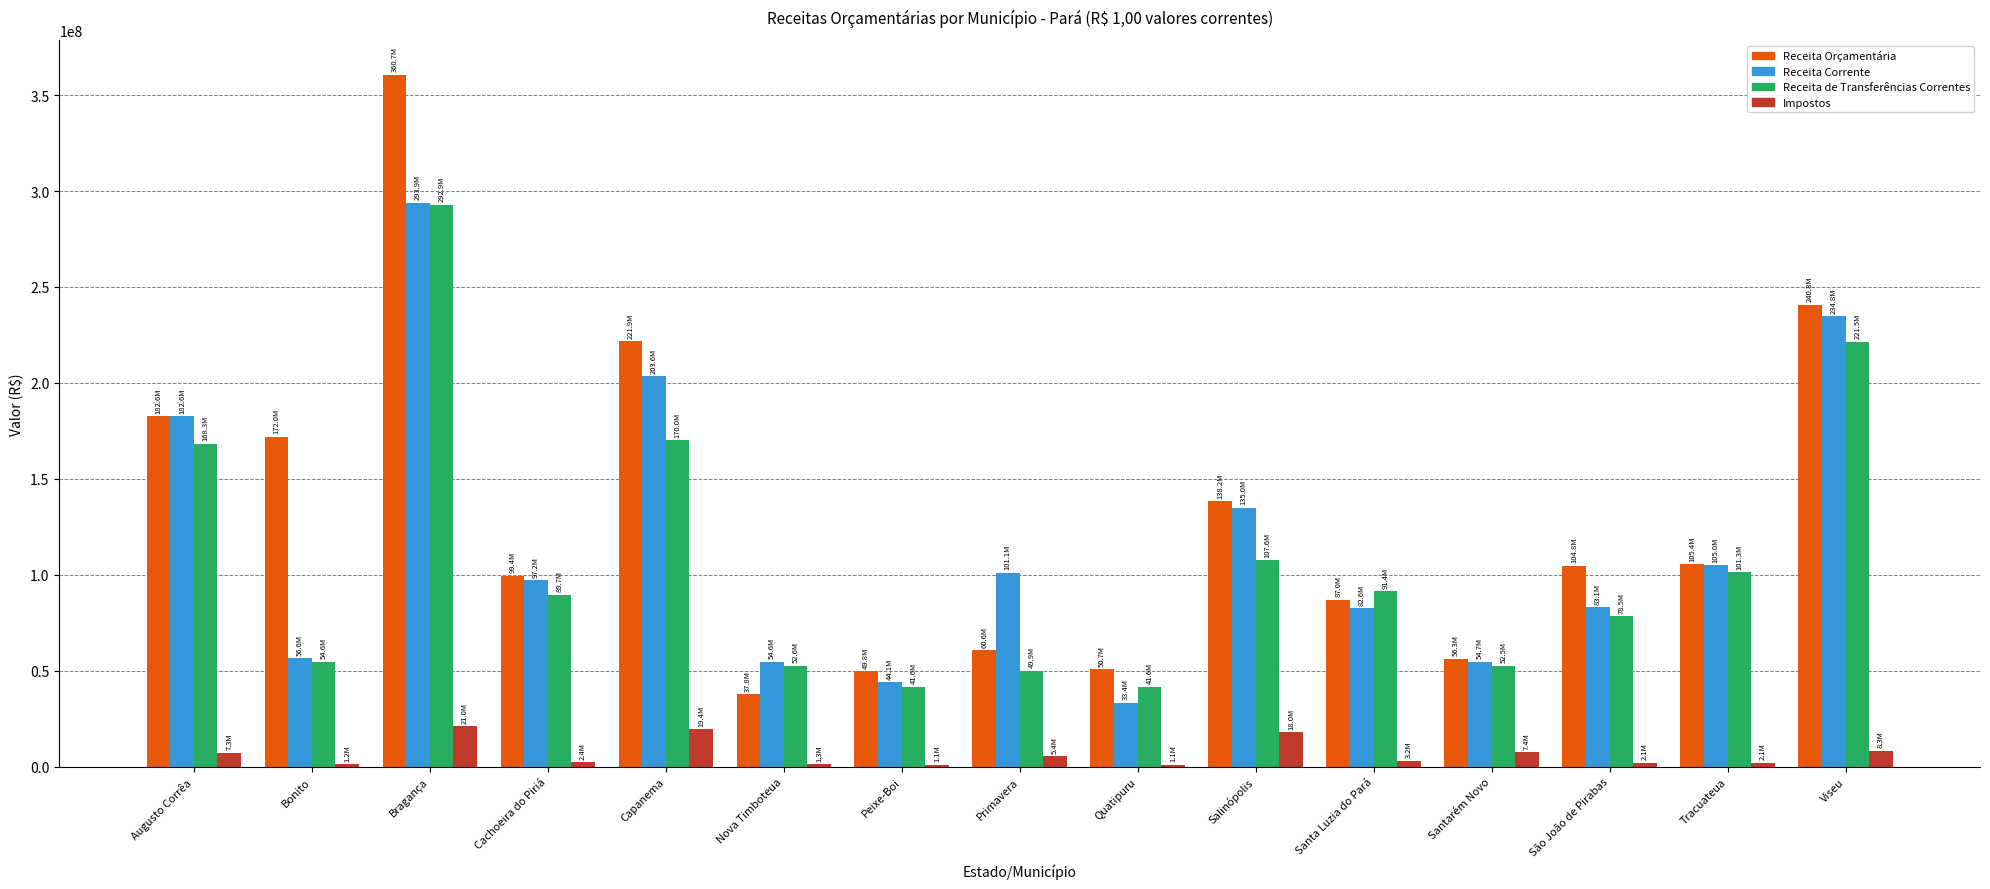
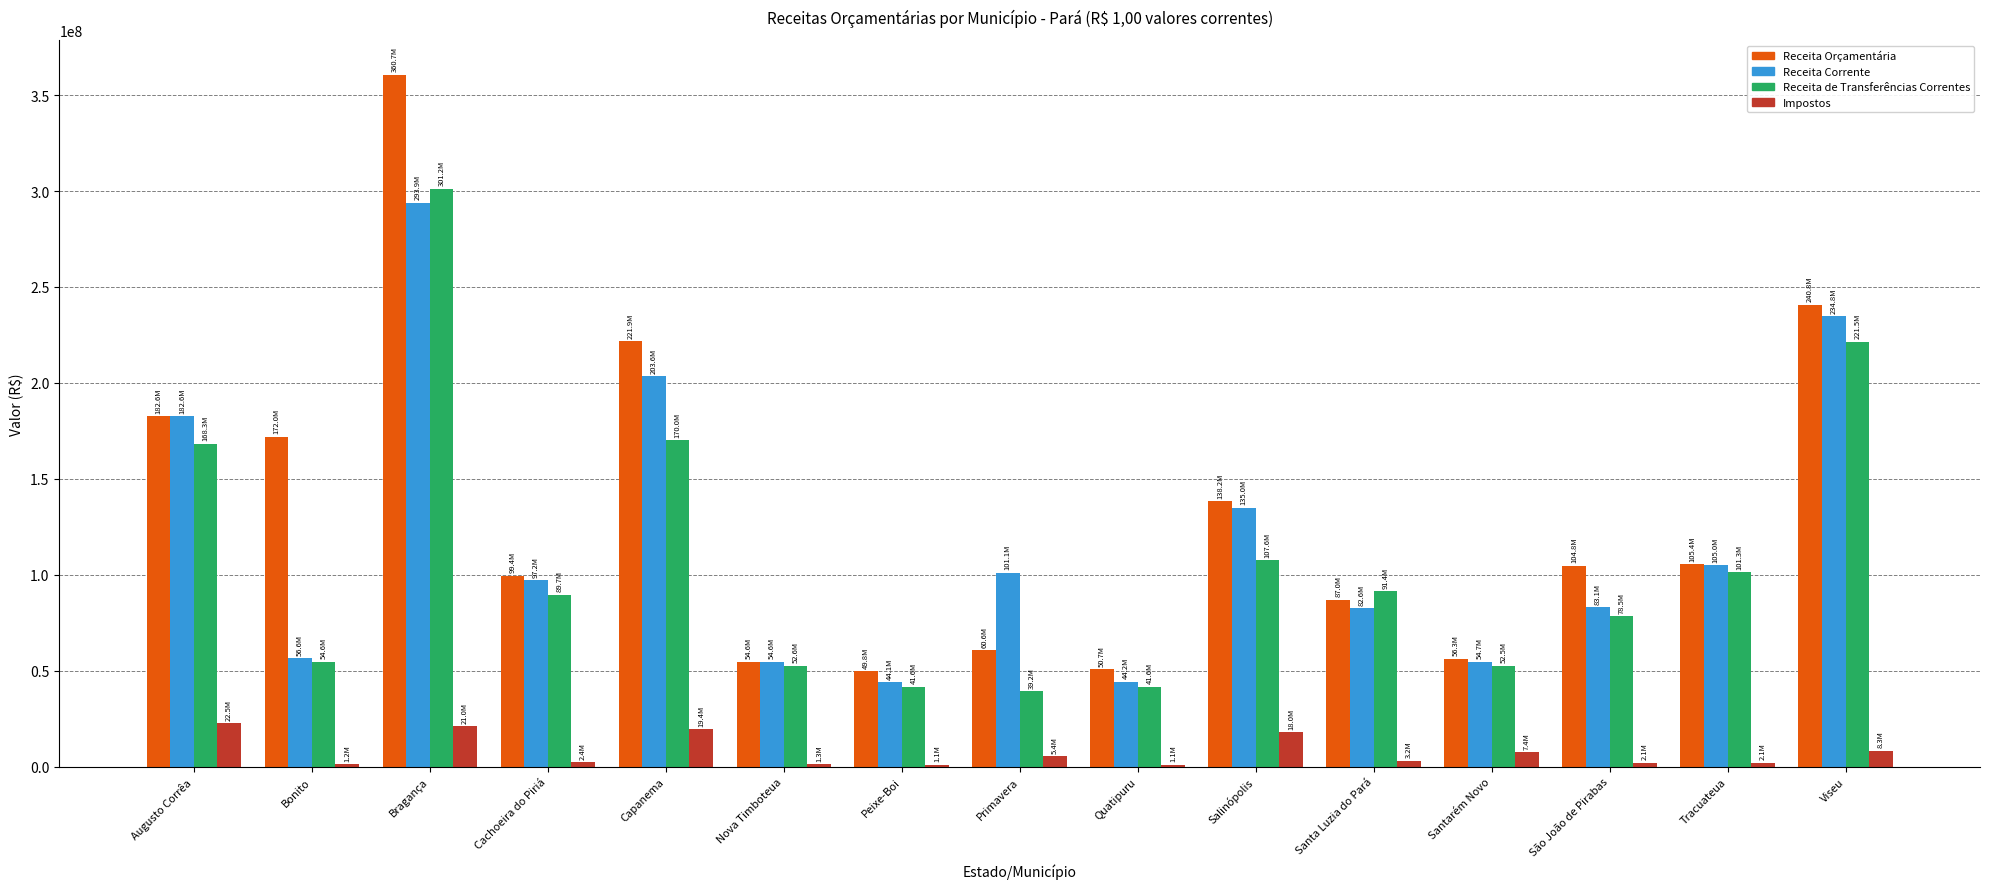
  {
    "Receita Orçamentária": {
      "Augusto Corrêa": "182.6M",
      "Bonito": "172.0M",
      "Bragança": "360.7M",
      "Cachoeira do Piriá": "99.4M",
      "Capanema": "221.9M",
-     "Nova Timboteua": "37.8M",
+     "Nova Timboteua": "54.6M",
      "Peixe-Boi": "49.8M",
      "Primavera": "60.6M",
      "Quatipuru": "50.7M",
      "Salinópolis": "138.2M",
      "Santa Luzia do Pará": "87.0M",
      "Santarém Novo": "56.3M",
      "São João de Pirabas": "104.8M",
      "Tracuateua": "105.4M",
      "Viseu": "240.8M"
    },
    "Receita Corrente": {
      "Augusto Corrêa": "182.6M",
      "Bonito": "56.6M",
      "Bragança": "293.9M",
      "Cachoeira do Piriá": "97.2M",
      "Capanema": "203.6M",
      "Nova Timboteua": "54.6M",
      "Peixe-Boi": "44.1M",
      "Primavera": "101.1M",
-     "Quatipuru": "33.4M",
+     "Quatipuru": "44.2M",
      "Salinópolis": "135.0M",
      "Santa Luzia do Pará": "82.6M",
      "Santarém Novo": "54.7M",
      "São João de Pirabas": "83.1M",
      "Tracuateua": "105.0M",
      "Viseu": "234.8M"
    },
    "Receita de Transferências Correntes": {
      "Augusto Corrêa": "168.3M",
      "Bonito": "54.6M",
-     "Bragança": "292.9M",
+     "Bragança": "301.2M",
      "Cachoeira do Piriá": "89.7M",
      "Capanema": "170.0M",
      "Nova Timboteua": "52.6M",
      "Peixe-Boi": "41.6M",
-     "Primavera": "49.9M",
+     "Primavera": "39.2M",
      "Quatipuru": "41.6M",
      "Salinópolis": "107.6M",
      "Santa Luzia do Pará": "91.4M",
      "Santarém Novo": "52.5M",
      "São João de Pirabas": "78.5M",
      "Tracuateua": "101.3M",
      "Viseu": "221.5M"
    },
    "Impostos": {
-     "Augusto Corrêa": "7.3M",
+     "Augusto Corrêa": "22.5M",
      "Bonito": "1.2M",
      "Bragança": "21.0M",
      "Cachoeira do Piriá": "2.4M",
      "Capanema": "19.4M",
      "Nova Timboteua": "1.3M",
      "Peixe-Boi": "1.1M",
      "Primavera": "5.4M",
      "Quatipuru": "1.1M",
      "Salinópolis": "18.0M",
      "Santa Luzia do Pará": "3.2M",
      "Santarém Novo": "7.4M",
      "São João de Pirabas": "2.1M",
      "Tracuateua": "2.1M",
      "Viseu": "8.3M"
    }
  }
